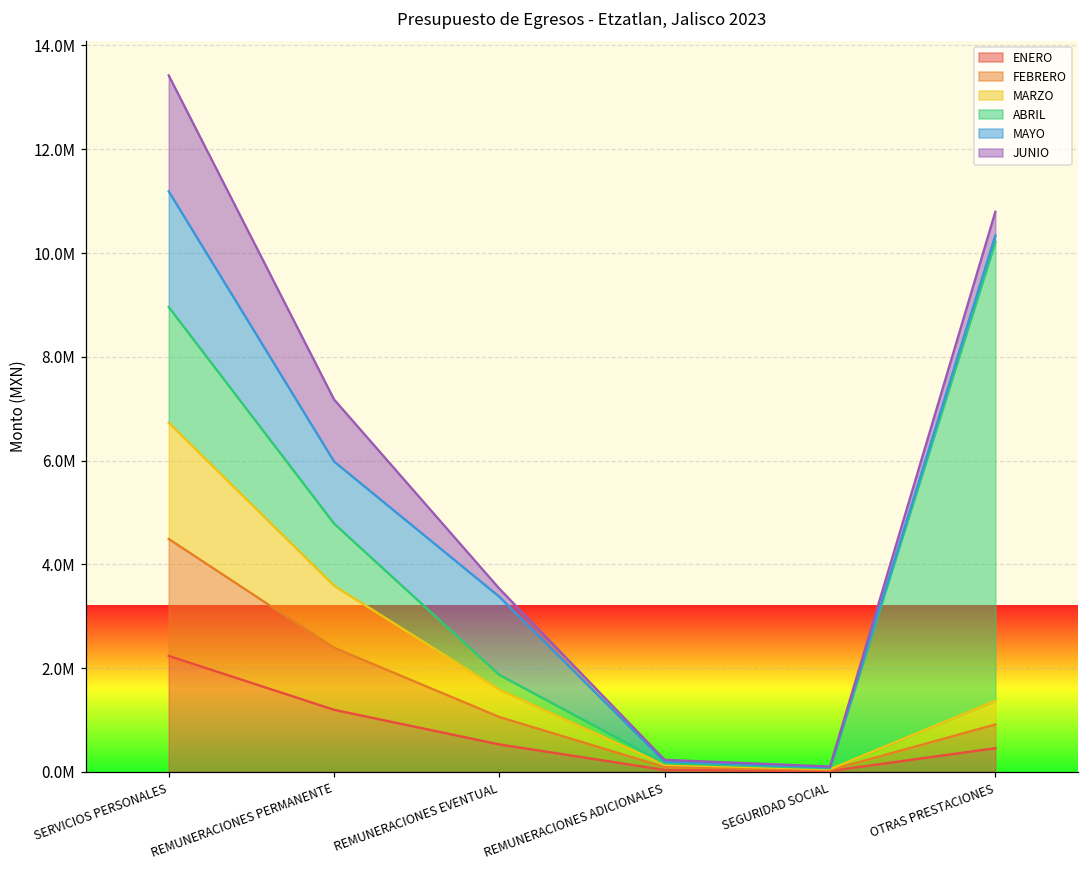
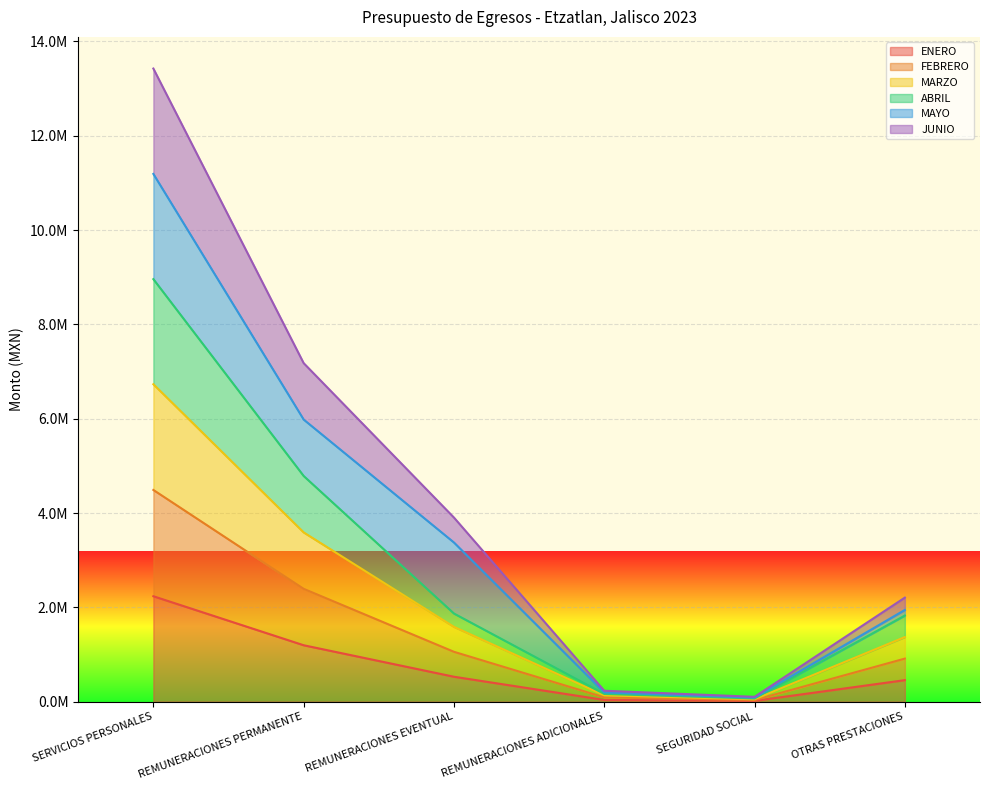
  {
    "ABRIL": {
      "SERVICIOS PERSONALES": 2200000,
      "REMUNERACIONES PERMANENTE": 1200000,
      "REMUNERACIONES EVENTUAL": 300000,
-     "OTRAS PRESTACIONES": 8800000
+     "OTRAS PRESTACIONES": 500000
    },
    "MAYO": {
      "SERVICIOS PERSONALES": 2200000,
      "REMUNERACIONES PERMANENTE": 1200000,
      "REMUNERACIONES EVENTUAL": 1500000,
      "OTRAS PRESTACIONES": 100000
    },
    "JUNIO": {
      "SERVICIOS PERSONALES": 2200000,
      "REMUNERACIONES PERMANENTE": 1200000,
-     "REMUNERACIONES EVENTUAL": 200000,
-     "OTRAS PRESTACIONES": 500000
+     "REMUNERACIONES EVENTUAL": 500000,
+     "OTRAS PRESTACIONES": 300000
    }
  }
